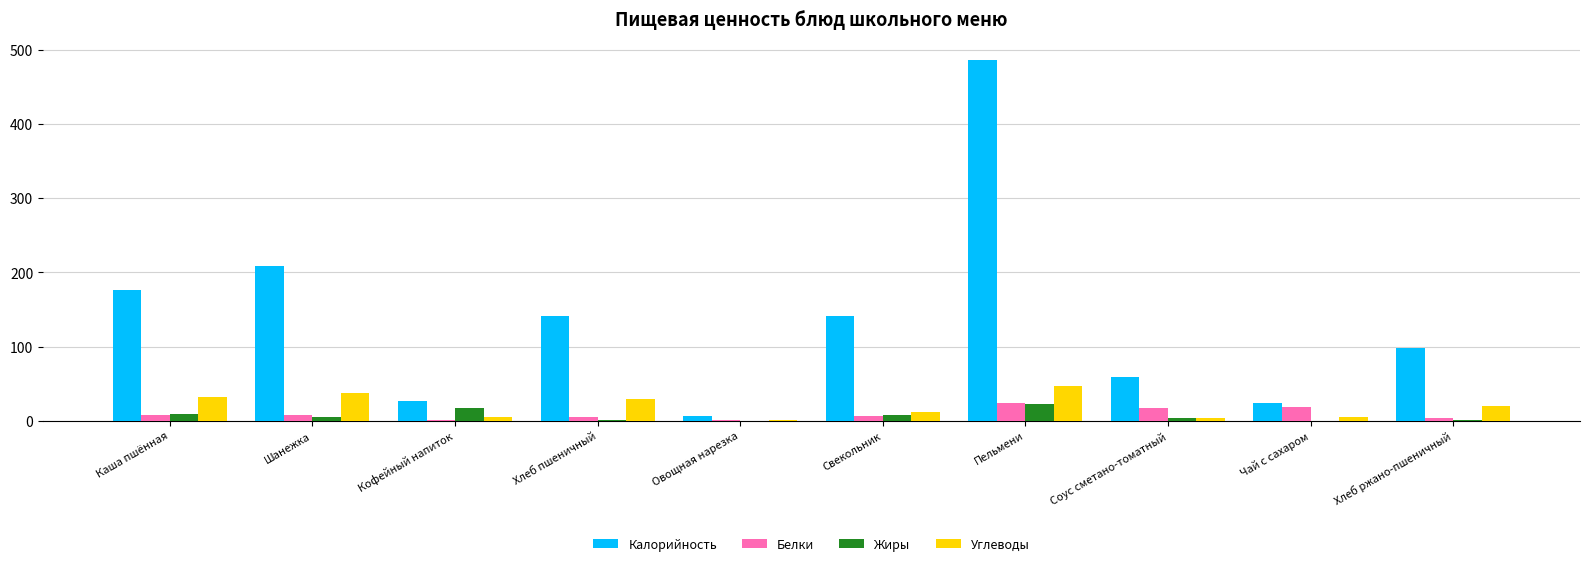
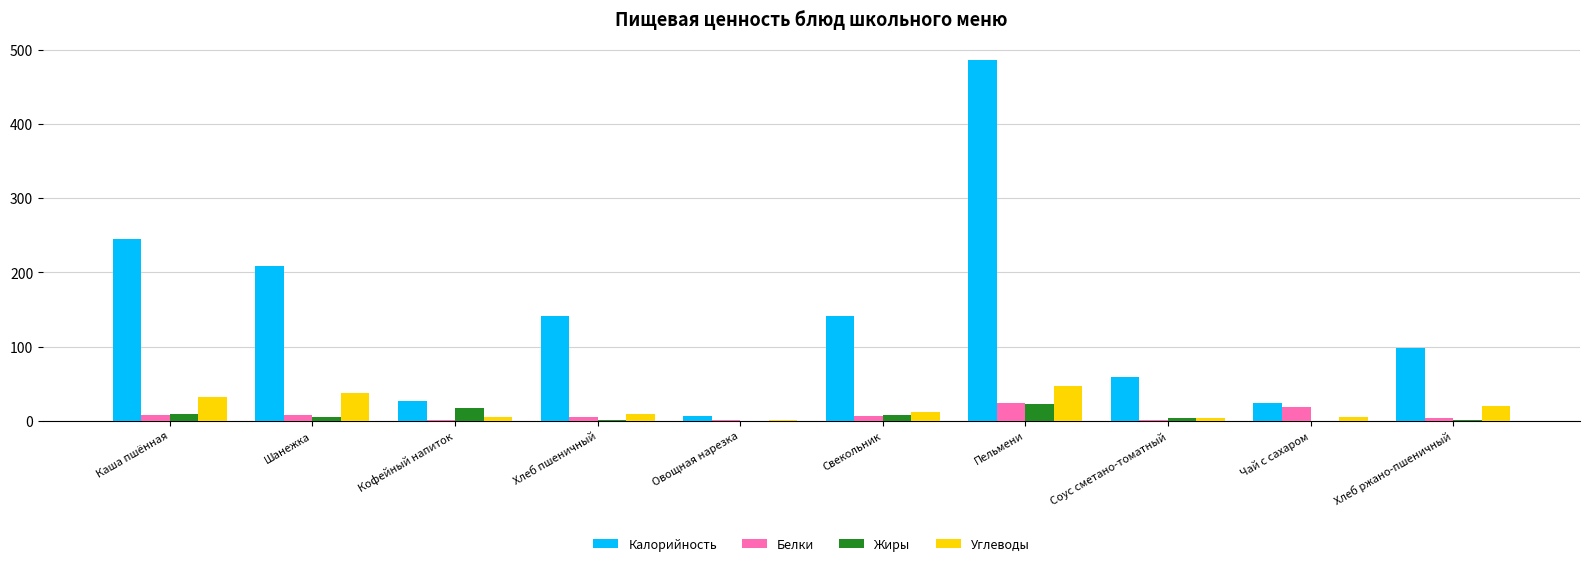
  {
    "Калорийность": {
-     "Каша пшённая": 180,
+     "Каша пшённая": 250,
      "Шанежка": 210,
      "Кофейный напиток": 30,
      "Хлеб пшеничный": 140,
      "Овощная нарезка": 10,
      "Свекольник": 140,
      "Пельмени": 490,
      "Соус сметано-томатный": 60,
      "Чай с сахаром": 20,
      "Хлеб ржано-пшеничный": 100
    },
    "Белки": {
      "Каша пшённая": 10,
      "Шанежка": 10,
      "Хлеб пшеничный": 0,
      "Свекольник": 10,
      "Пельмени": 20,
-     "Соус сметано-томатный": 20,
+     "Соус сметано-томатный": 0,
      "Чай с сахаром": 20
    },
    "Жиры": {
      "Каша пшённая": 10,
      "Шанежка": 0,
      "Кофейный напиток": 20,
      "Овощная нарезка": 0,
      "Свекольник": 10,
      "Пельмени": 20,
      "Соус сметано-томатный": 0
    },
    "Углеводы": {
      "Каша пшённая": 30,
      "Шанежка": 40,
      "Кофейный напиток": 10,
-     "Хлеб пшеничный": 30,
+     "Хлеб пшеничный": 10,
      "Свекольник": 10,
      "Пельмени": 50,
      "Соус сметано-томатный": 0,
      "Чай с сахаром": 10,
      "Хлеб ржано-пшеничный": 20
    }
  }
